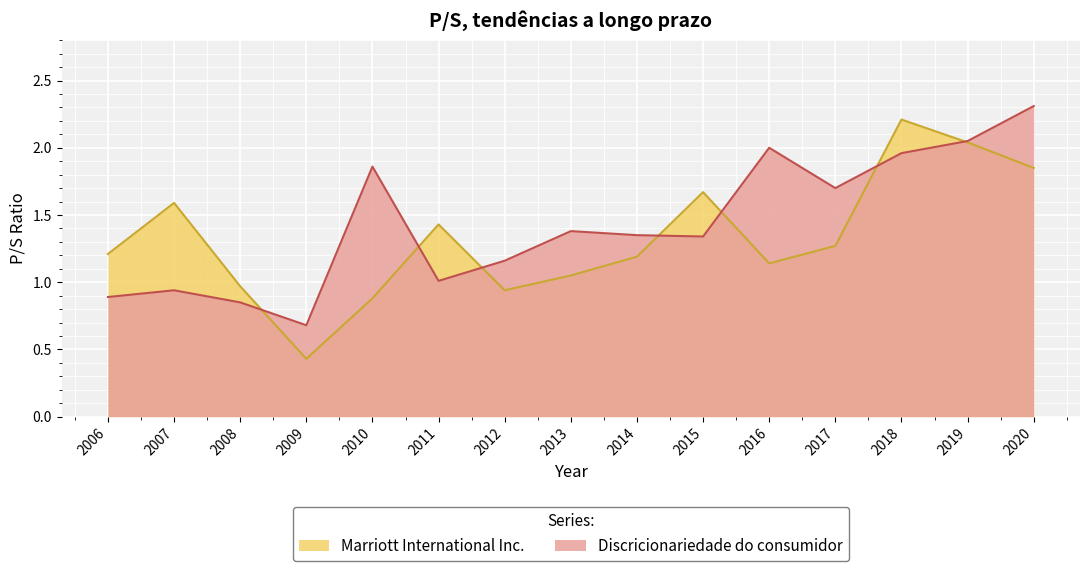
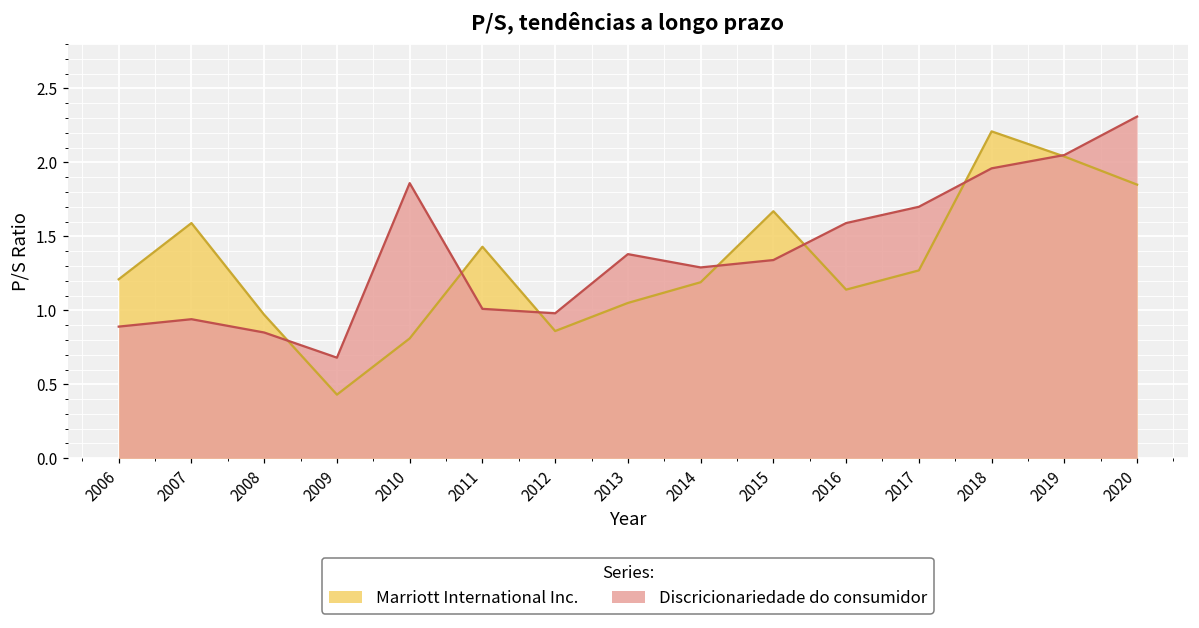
  {
    "Marriott International Inc.": {
      "2006": 1.21,
      "2007": 1.59,
      "2008": 0.97,
      "2009": 0.43,
-     "2010": 0.88,
+     "2010": 0.81,
      "2011": 1.43,
-     "2012": 0.94,
+     "2012": 0.86,
      "2013": 1.05,
      "2014": 1.19,
      "2015": 1.67,
      "2016": 1.14,
      "2017": 1.27,
      "2018": 2.21,
      "2020": 1.85
    },
    "Discricionariedade do consumidor": {
      "2006": 0.89,
      "2007": 0.94,
      "2008": 0.85,
      "2009": 0.68,
      "2010": 1.86,
      "2011": 1.01,
-     "2012": 1.16,
+     "2012": 0.98,
      "2013": 1.38,
-     "2014": 1.35,
+     "2014": 1.29,
      "2015": 1.34,
-     "2016": 2.00,
+     "2016": 1.59,
      "2017": 1.70,
      "2018": 1.96,
      "2020": 2.31
    }
  }
